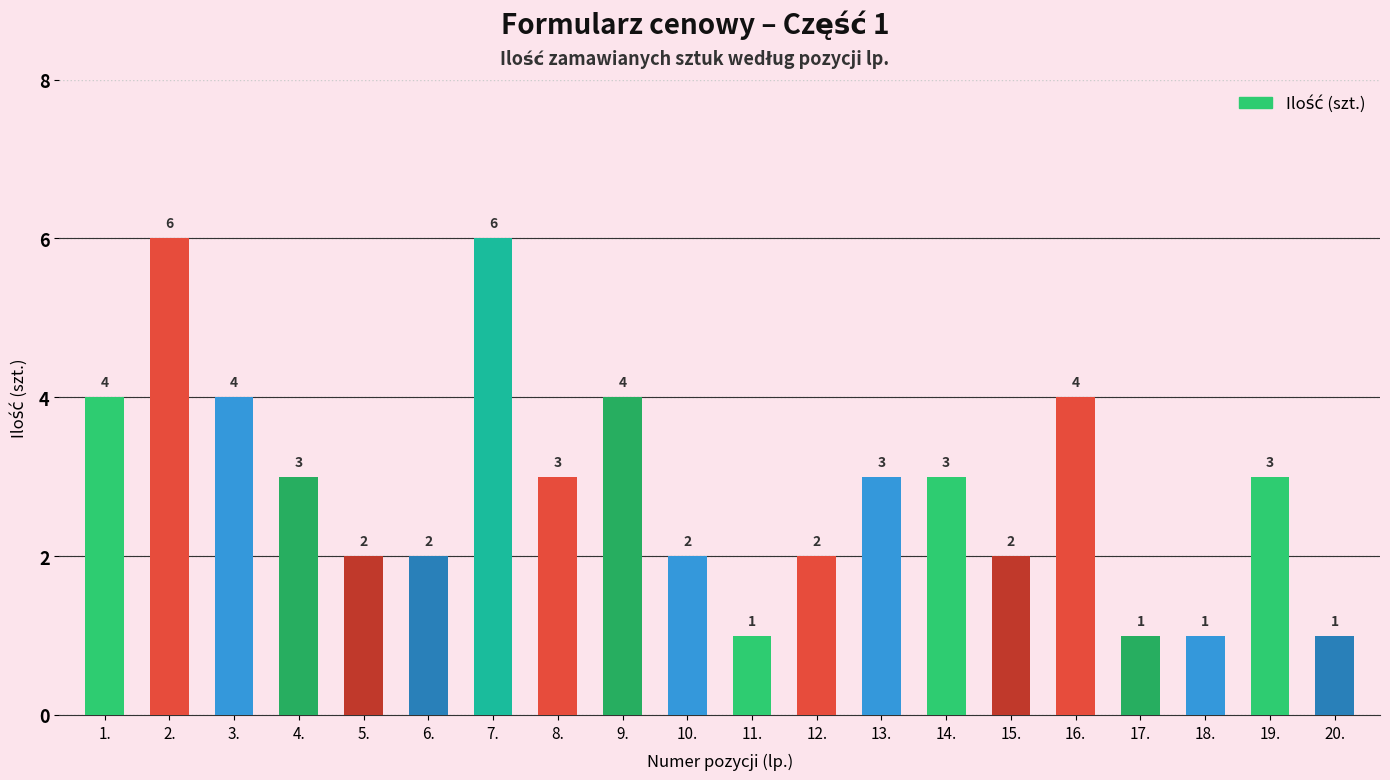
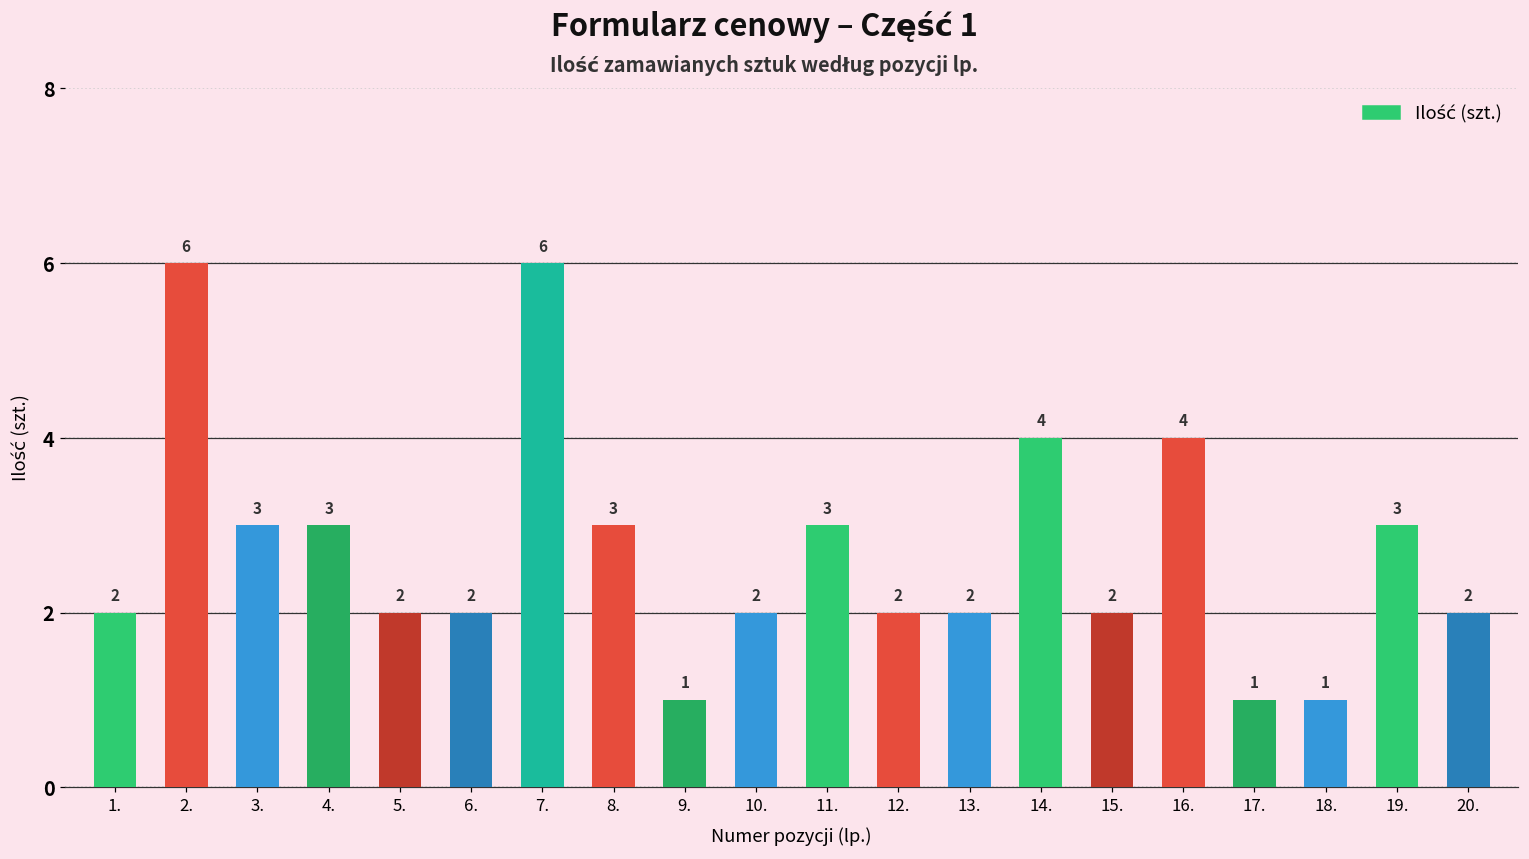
  {
-   "1.": 4,
+   "1.": 2,
    "2.": 6,
-   "3.": 4,
+   "3.": 3,
    "4.": 3,
    "5.": 2,
    "6.": 2,
    "7.": 6,
    "8.": 3,
-   "9.": 4,
+   "9.": 1,
    "10.": 2,
-   "11.": 1,
+   "11.": 3,
    "12.": 2,
-   "13.": 3,
-   "14.": 3,
+   "13.": 2,
+   "14.": 4,
    "15.": 2,
    "16.": 4,
    "17.": 1,
    "18.": 1,
    "19.": 3,
-   "20.": 1
+   "20.": 2
  }
